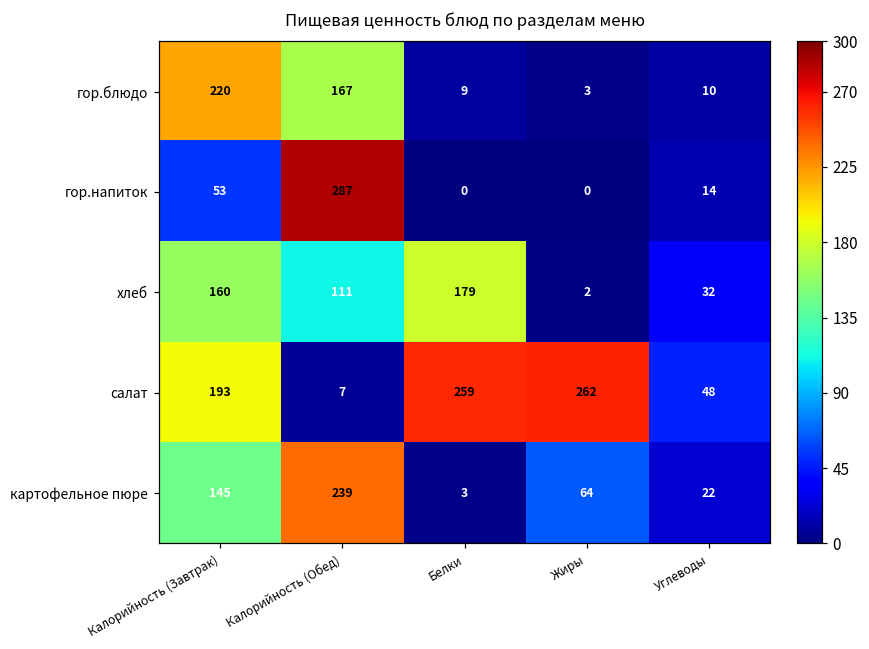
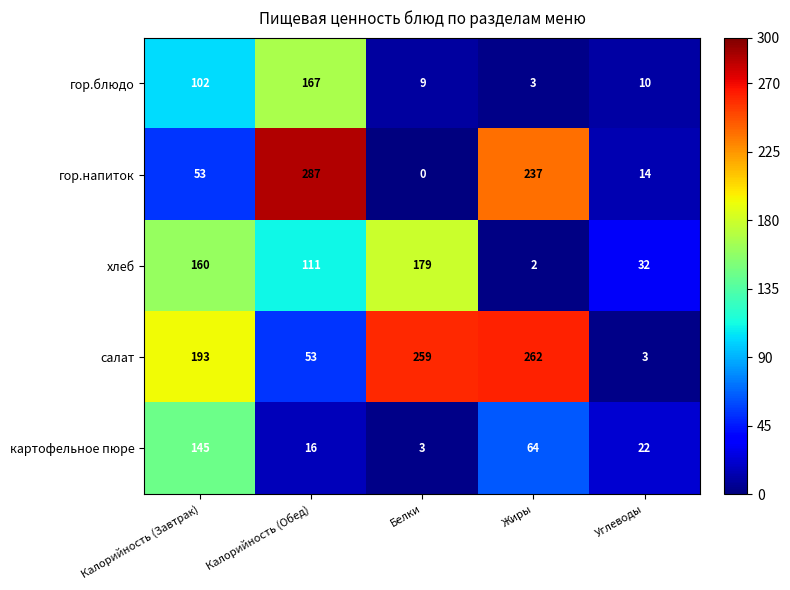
  {
    "гор.блюдо": {
-     "Калорийность (Завтрак)": 220,
+     "Калорийность (Завтрак)": 102,
      "Калорийность (Обед)": 167,
      "Белки": 9,
      "Жиры": 3,
      "Углеводы": 10
    },
    "гор.напиток": {
      "Калорийность (Завтрак)": 53,
      "Калорийность (Обед)": 287,
      "Белки": 0,
-     "Жиры": 0,
+     "Жиры": 237,
      "Углеводы": 14
    },
    "хлеб": {
      "Калорийность (Завтрак)": 160,
      "Калорийность (Обед)": 111,
      "Белки": 179,
      "Жиры": 2,
      "Углеводы": 32
    },
    "салат": {
      "Калорийность (Завтрак)": 193,
-     "Калорийность (Обед)": 7,
+     "Калорийность (Обед)": 53,
      "Белки": 259,
      "Жиры": 262,
-     "Углеводы": 48
+     "Углеводы": 3
    },
    "картофельное пюре": {
      "Калорийность (Завтрак)": 145,
-     "Калорийность (Обед)": 239,
+     "Калорийность (Обед)": 16,
      "Белки": 3,
      "Жиры": 64,
      "Углеводы": 22
    }
  }
